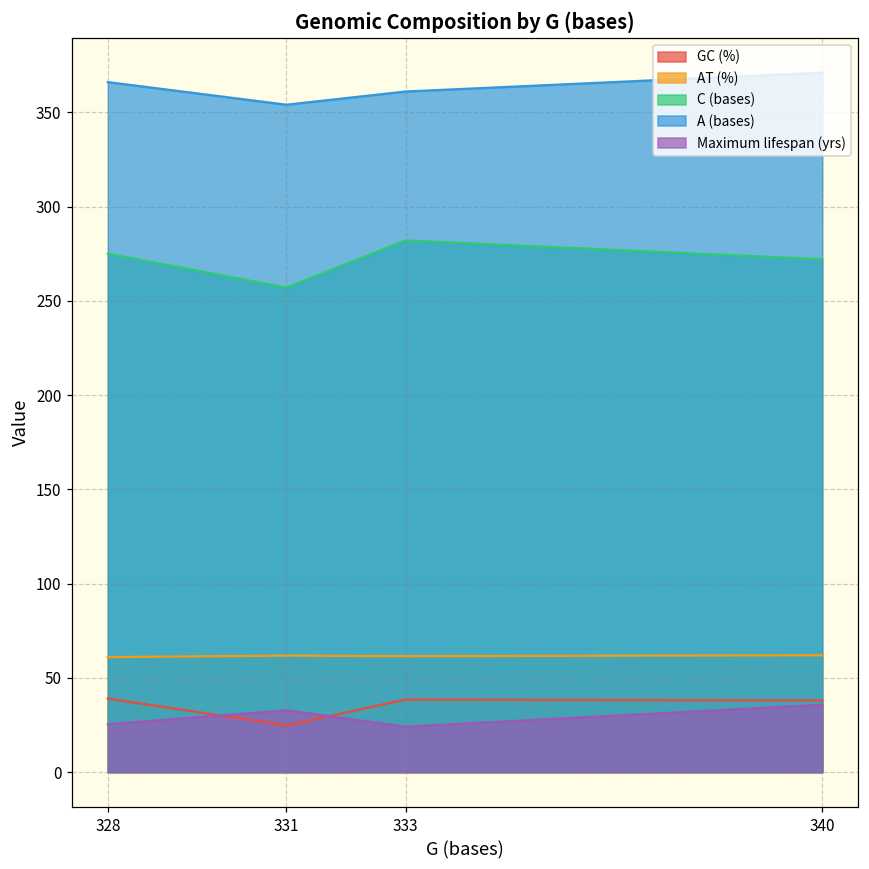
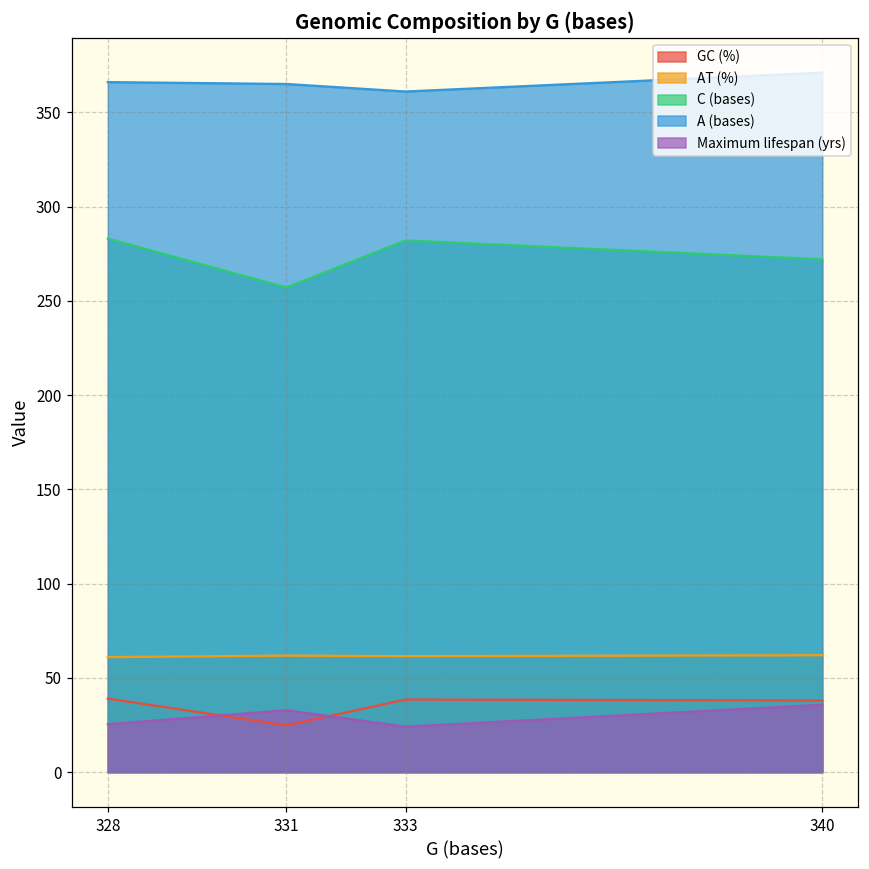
  {
    "GC (%)": {
      "328": 39,
      "331": 25,
      "333": 39,
      "340": 38
    },
    "AT (%)": {
      "328": 61,
      "331": 62,
      "333": 62,
      "340": 62
    },
    "C (bases)": {
-     "328": 275,
+     "328": 283,
      "331": 257,
      "333": 282,
      "340": 272
    },
    "A (bases)": {
      "328": 366,
-     "331": 354,
+     "331": 365,
      "333": 361
    },
    "Maximum lifespan (yrs)": {
      "328": 25,
      "331": 33,
      "333": 24,
      "340": 36
    }
  }
